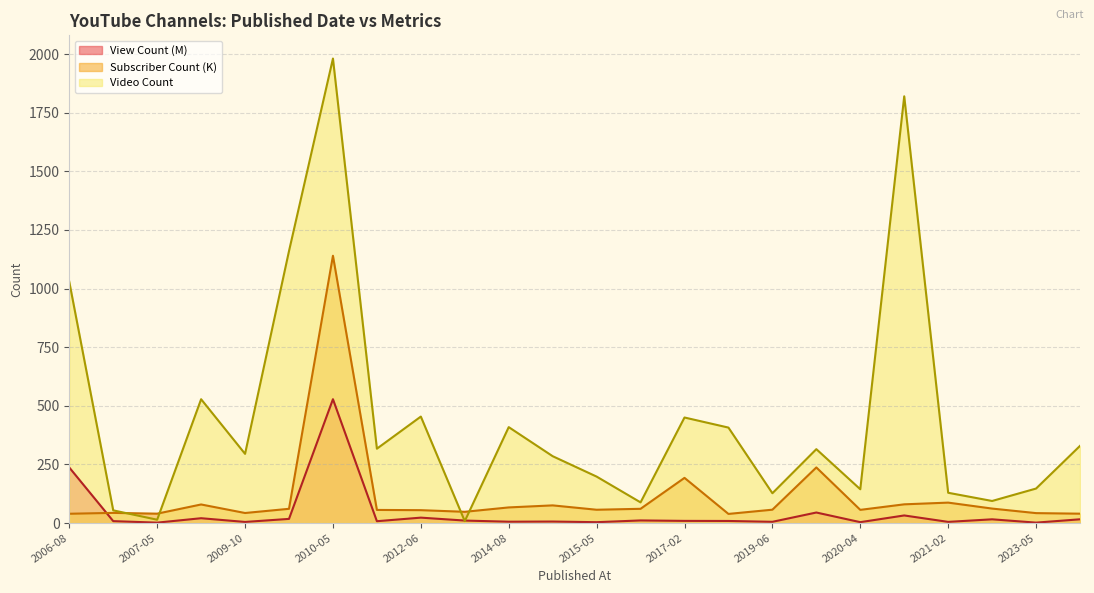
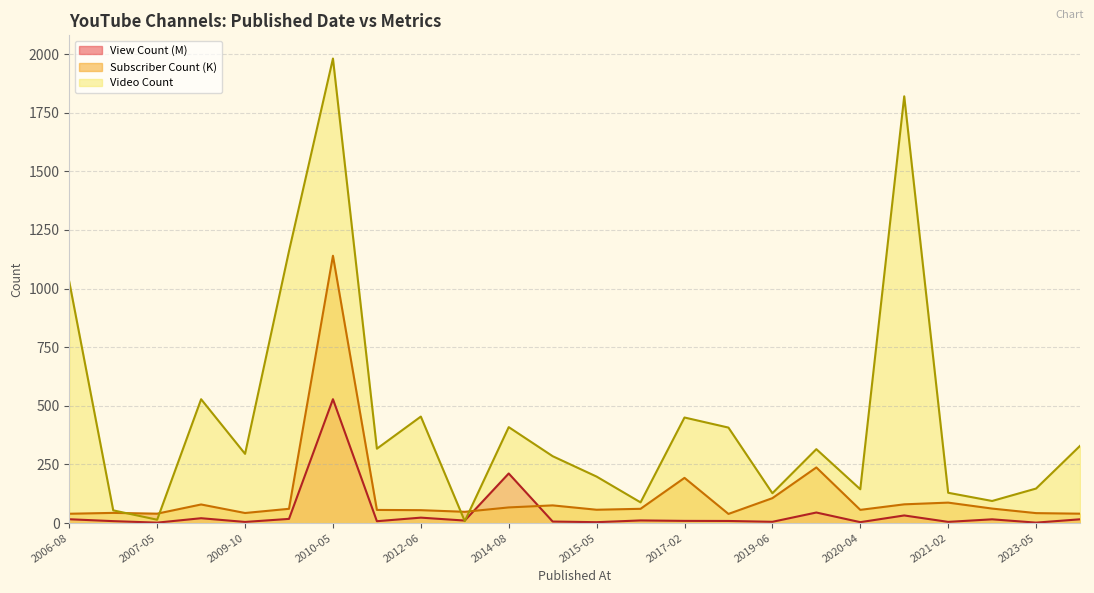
  {
    "View Count (M)": {
-     "2006-08": 240,
+     "2006-08": 20,
      "2007-05": 0,
      "2009-10": 0,
      "2010-05": 530,
      "2012-06": 20,
-     "2014-08": 10,
+     "2014-08": 210,
      "2015-05": 0,
      "2017-02": 10,
      "2019-06": 10,
      "2020-04": 0,
      "2021-02": 0,
      "2023-05": 0
    },
    "Subscriber Count (K)": {
      "2006-08": 40,
      "2007-05": 40,
      "2009-10": 40,
      "2010-05": 1140,
      "2012-06": 50,
      "2014-08": 70,
      "2015-05": 60,
      "2017-02": 190,
-     "2019-06": 60,
+     "2019-06": 110,
      "2020-04": 60,
      "2021-02": 90,
      "2023-05": 40
    },
    "Video Count": {
      "2006-08": 1030,
      "2007-05": 10,
      "2009-10": 300,
      "2010-05": 1980,
      "2012-06": 450,
      "2014-08": 410,
      "2015-05": 200,
      "2017-02": 450,
      "2019-06": 130,
      "2020-04": 140,
      "2021-02": 130,
      "2023-05": 150
    }
  }
